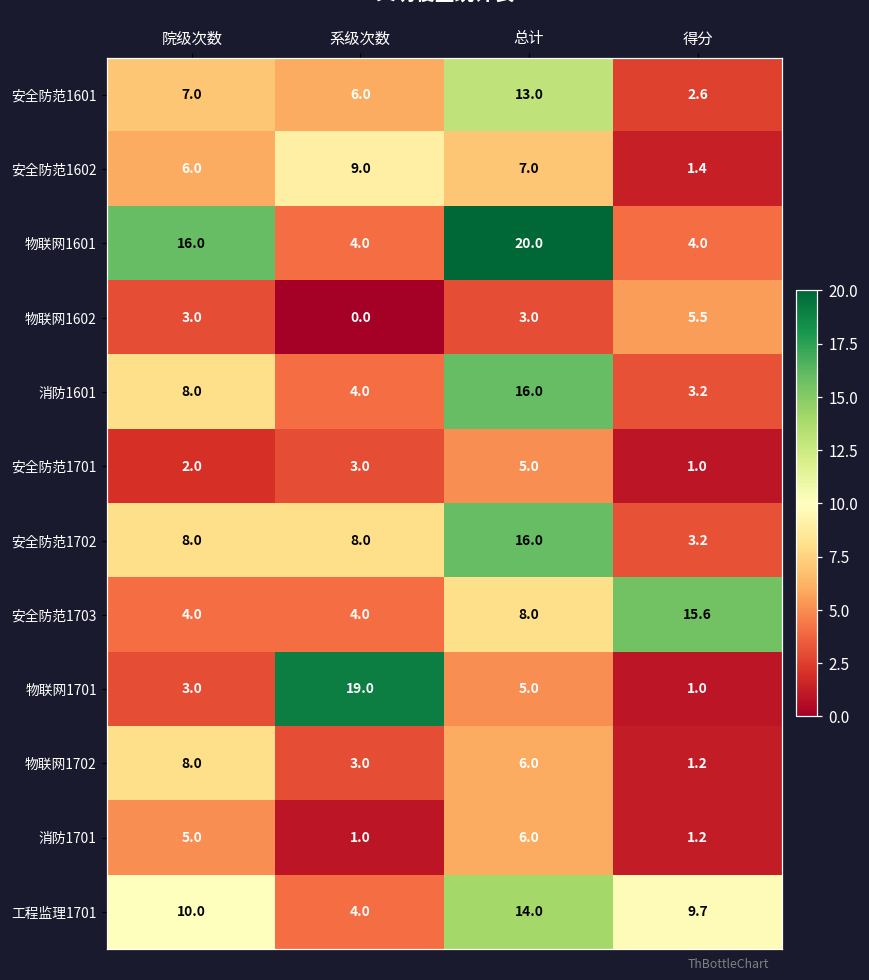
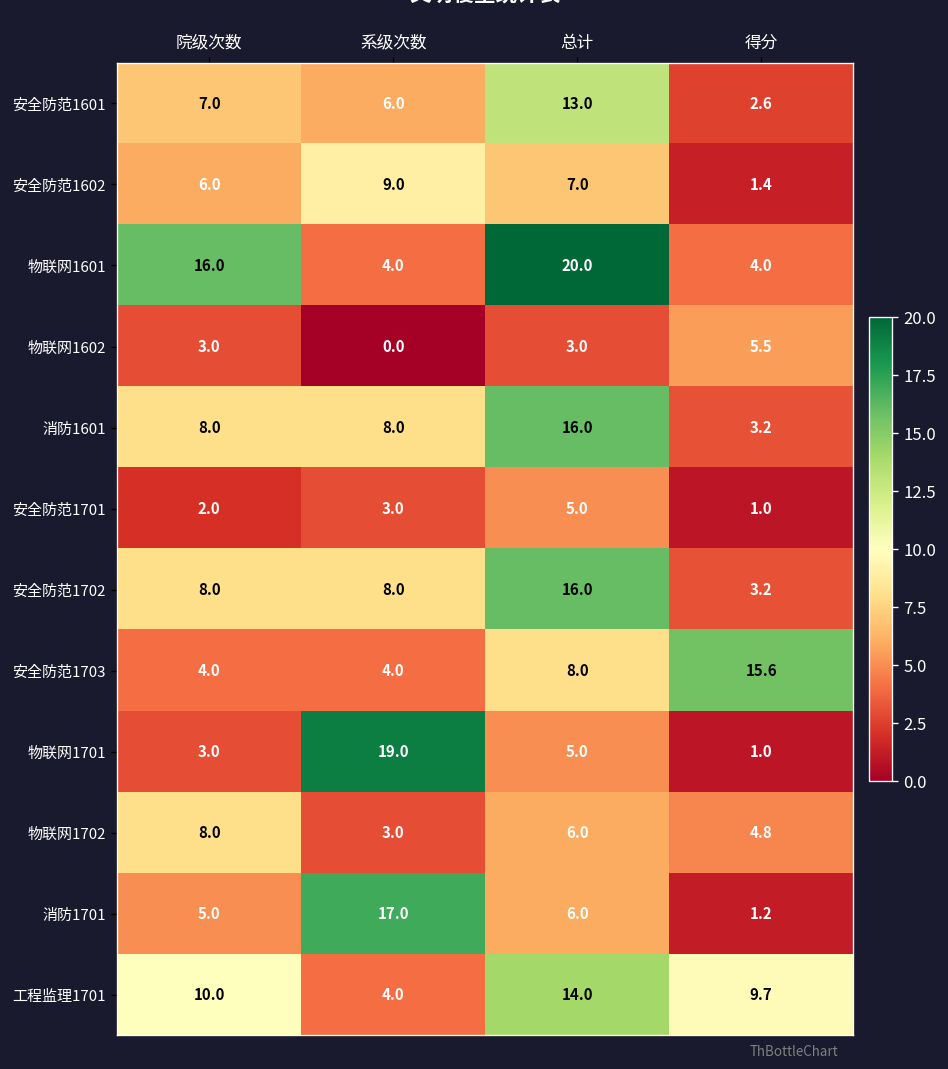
  {
    "安全防范1601": {
      "院级次数": 7.0,
      "系级次数": 6.0,
      "总计": 13.0,
      "得分": 2.6
    },
    "安全防范1602": {
      "院级次数": 6.0,
      "系级次数": 9.0,
      "总计": 7.0,
      "得分": 1.4
    },
    "物联网1601": {
      "院级次数": 16.0,
      "系级次数": 4.0,
      "总计": 20.0,
      "得分": 4.0
    },
    "物联网1602": {
      "院级次数": 3.0,
      "系级次数": 0.0,
      "总计": 3.0,
      "得分": 5.5
    },
    "消防1601": {
      "院级次数": 8.0,
-     "系级次数": 4.0,
+     "系级次数": 8.0,
      "总计": 16.0,
      "得分": 3.2
    },
    "安全防范1701": {
      "院级次数": 2.0,
      "系级次数": 3.0,
      "总计": 5.0,
      "得分": 1.0
    },
    "安全防范1702": {
      "院级次数": 8.0,
      "系级次数": 8.0,
      "总计": 16.0,
      "得分": 3.2
    },
    "安全防范1703": {
      "院级次数": 4.0,
      "系级次数": 4.0,
      "总计": 8.0,
      "得分": 15.6
    },
    "物联网1701": {
      "院级次数": 3.0,
      "系级次数": 19.0,
      "总计": 5.0,
      "得分": 1.0
    },
    "物联网1702": {
      "院级次数": 8.0,
      "系级次数": 3.0,
      "总计": 6.0,
-     "得分": 1.2
+     "得分": 4.8
    },
    "消防1701": {
      "院级次数": 5.0,
-     "系级次数": 1.0,
+     "系级次数": 17.0,
      "总计": 6.0,
      "得分": 1.2
    },
    "工程监理1701": {
      "院级次数": 10.0,
      "系级次数": 4.0,
      "总计": 14.0,
      "得分": 9.7
    }
  }
